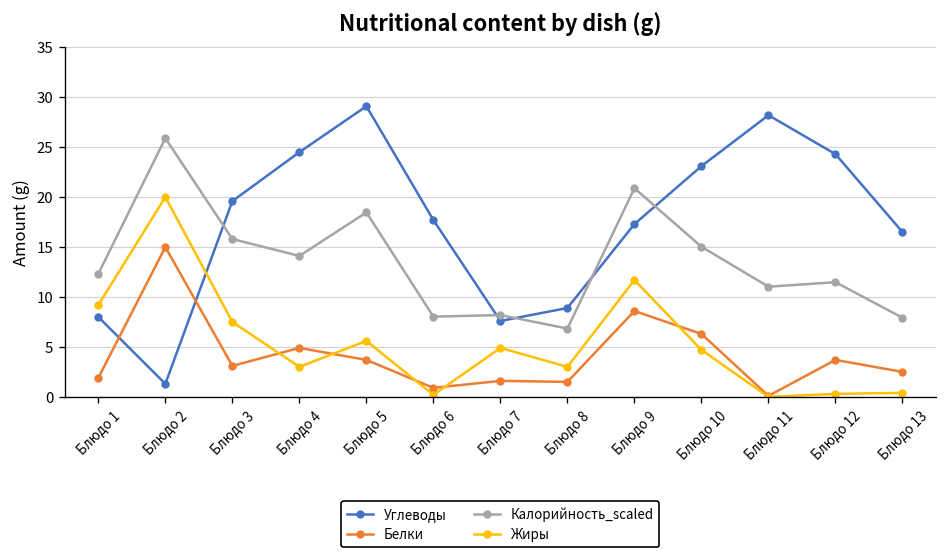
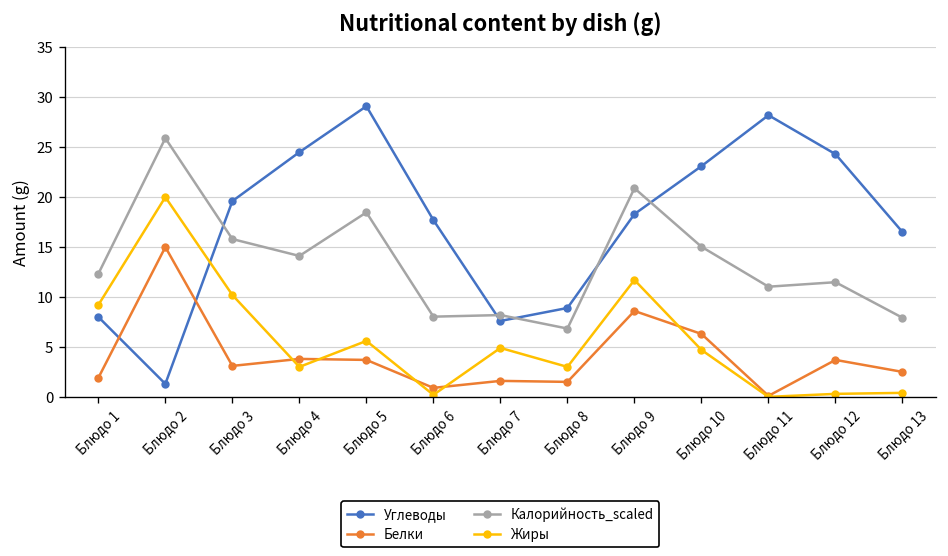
  {
    "Углеводы": {
      "Блюдо 1": 8,
      "Блюдо 2": 1,
      "Блюдо 3": 20,
      "Блюдо 4": 25,
      "Блюдо 5": 29,
      "Блюдо 6": 18,
      "Блюдо 7": 8,
      "Блюдо 8": 9,
-     "Блюдо 9": 17,
+     "Блюдо 9": 18,
      "Блюдо 10": 23,
      "Блюдо 11": 28,
      "Блюдо 12": 24,
      "Блюдо 13": 17
    },
    "Белки": {
      "Блюдо 1": 2,
      "Блюдо 2": 15,
      "Блюдо 3": 3,
-     "Блюдо 4": 5,
+     "Блюдо 4": 4,
      "Блюдо 5": 4,
      "Блюдо 6": 1,
      "Блюдо 7": 2,
      "Блюдо 8": 2,
      "Блюдо 9": 9,
      "Блюдо 10": 6,
      "Блюдо 12": 4,
      "Блюдо 13": 3
    },
    "Калорийность_scaled": {
      "Блюдо 1": 12,
      "Блюдо 2": 26,
      "Блюдо 3": 16,
      "Блюдо 4": 14,
      "Блюдо 5": 18,
      "Блюдо 6": 8,
      "Блюдо 7": 8,
      "Блюдо 8": 7,
      "Блюдо 9": 21,
      "Блюдо 10": 15,
      "Блюдо 11": 11,
      "Блюдо 12": 11,
      "Блюдо 13": 8
    },
    "Жиры": {
      "Блюдо 1": 9,
      "Блюдо 2": 20,
-     "Блюдо 3": 8,
+     "Блюдо 3": 10,
      "Блюдо 4": 3,
      "Блюдо 5": 6,
      "Блюдо 6": 0,
      "Блюдо 7": 5,
      "Блюдо 8": 3,
      "Блюдо 9": 12,
      "Блюдо 10": 5,
      "Блюдо 12": 0,
      "Блюдо 13": 0
    }
  }
